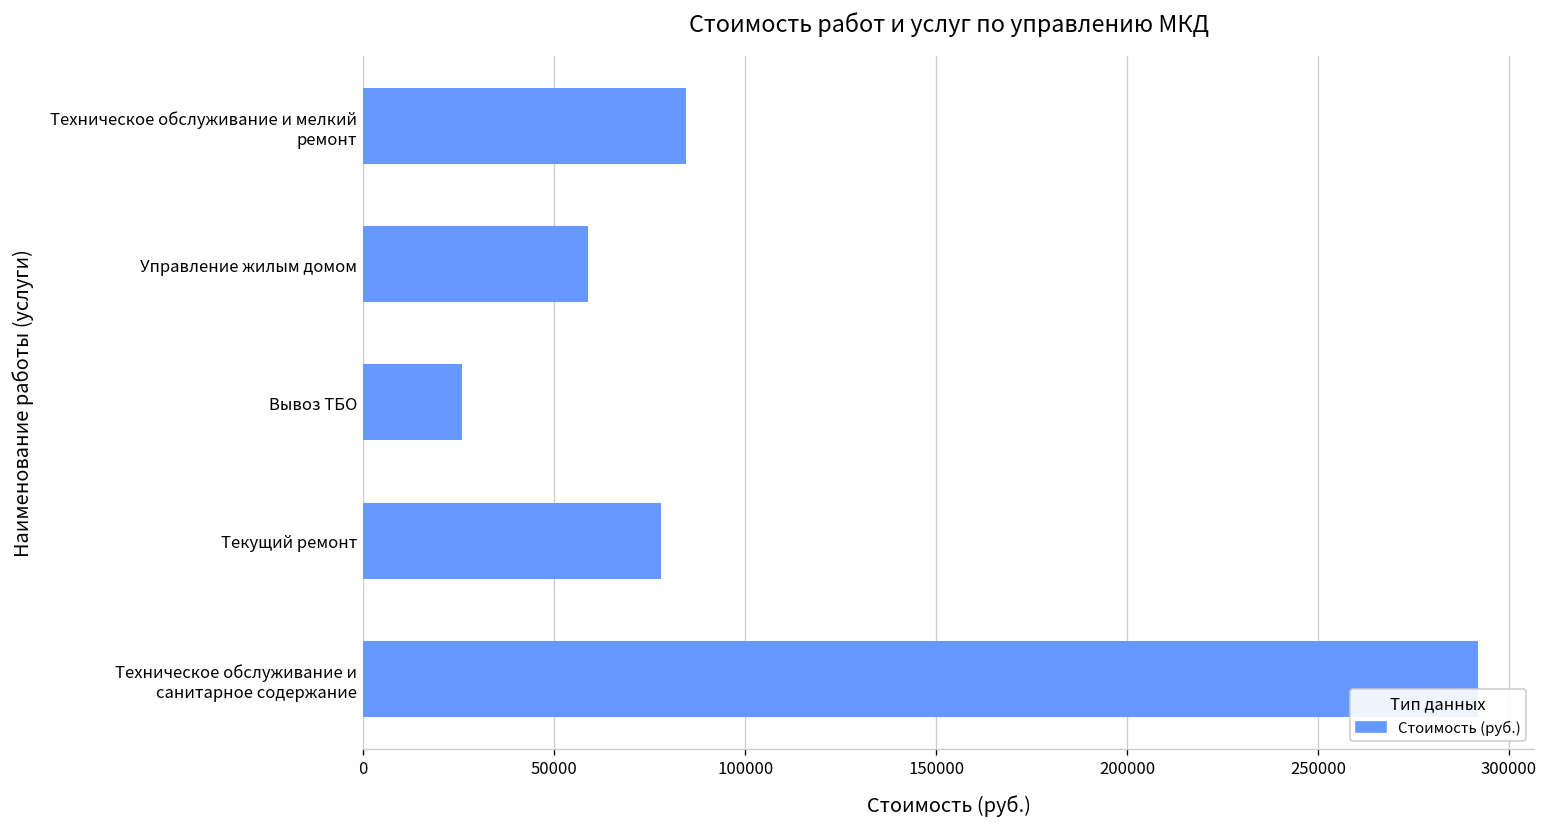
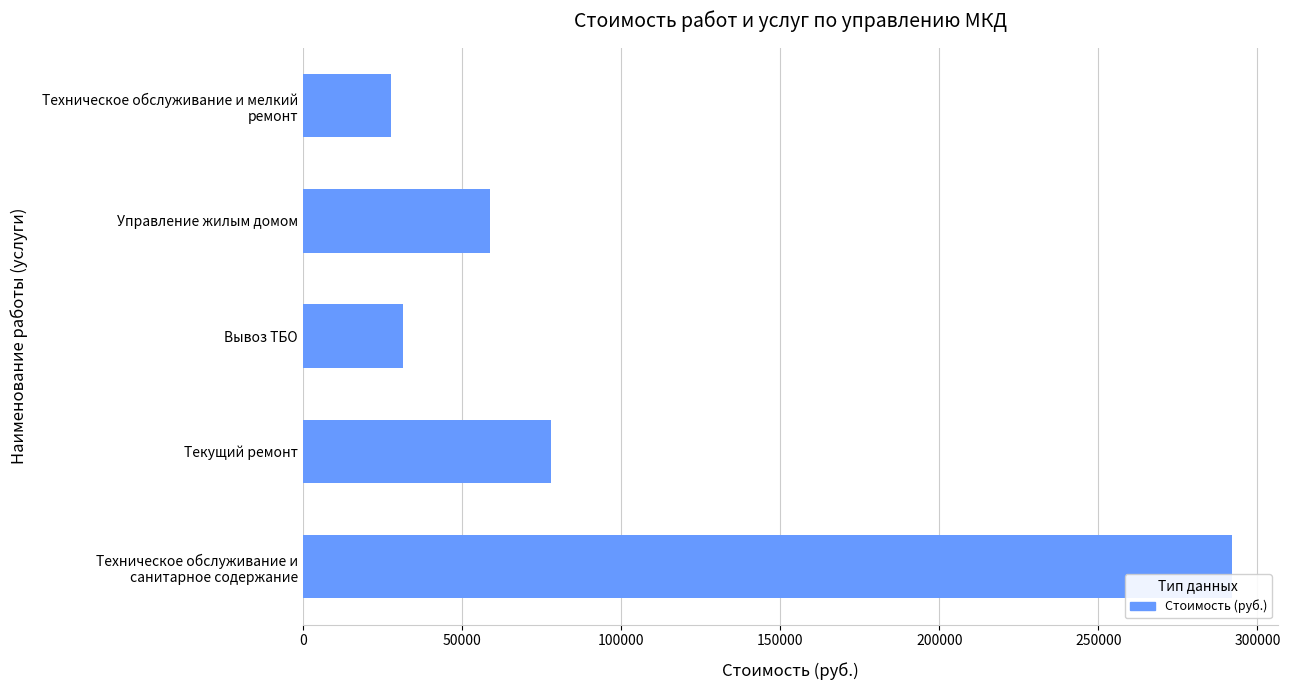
  {
-   "Техническое обслуживание и мелкий ремонт": 84000,
+   "Техническое обслуживание и мелкий ремонт": 28000,
    "Управление жилым домом": 59000,
-   "Вывоз ТБО": 26000,
+   "Вывоз ТБО": 31000,
    "Текущий ремонт": 78000,
    "Техническое обслуживание и санитарное содержание": 292000
  }
